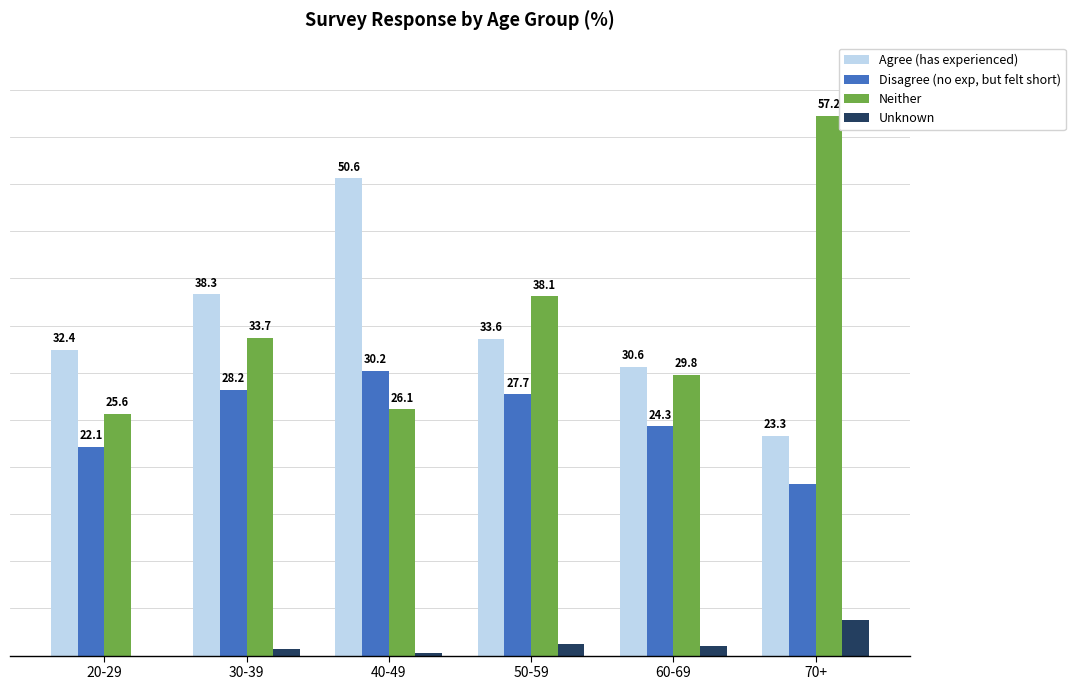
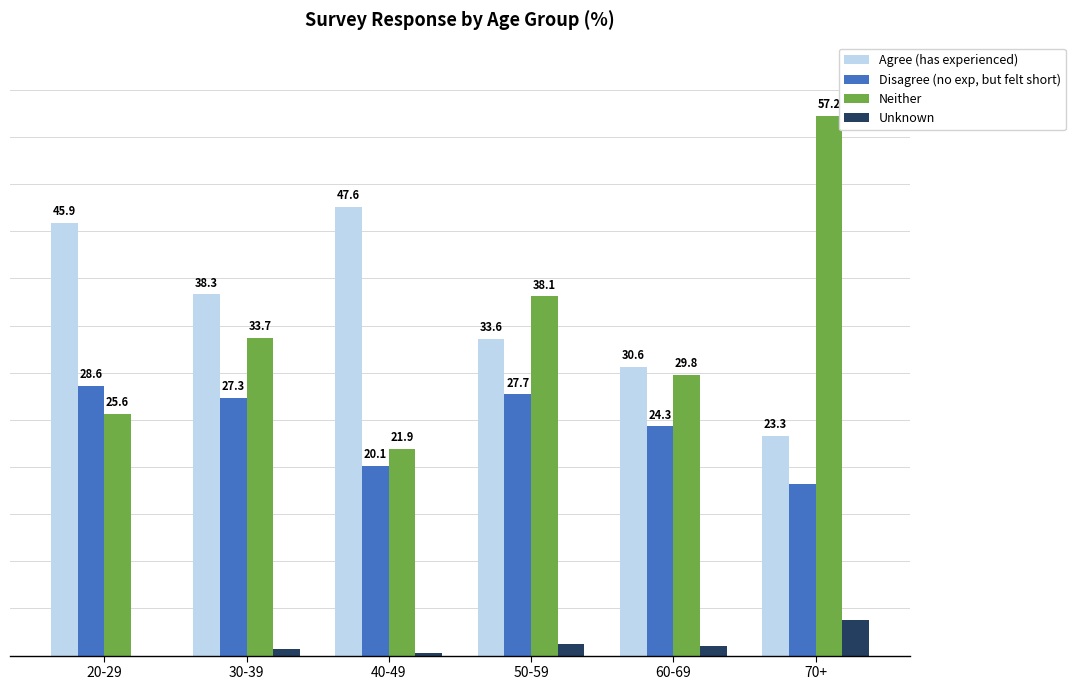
  {
    "Agree (has experienced)": {
-     "20-29": 32.4,
+     "20-29": 45.9,
      "30-39": 38.3,
-     "40-49": 50.6,
+     "40-49": 47.6,
      "50-59": 33.6,
      "60-69": 30.6,
      "70+": 23.3
    },
    "Disagree (no exp, but felt short)": {
-     "20-29": 22.1,
-     "30-39": 28.2,
-     "40-49": 30.2,
+     "20-29": 28.6,
+     "30-39": 27.3,
+     "40-49": 20.1,
      "50-59": 27.7,
      "60-69": 24.3
    },
    "Neither": {
      "20-29": 25.6,
      "30-39": 33.7,
-     "40-49": 26.1,
+     "40-49": 21.9,
      "50-59": 38.1,
      "60-69": 29.8
    }
  }
